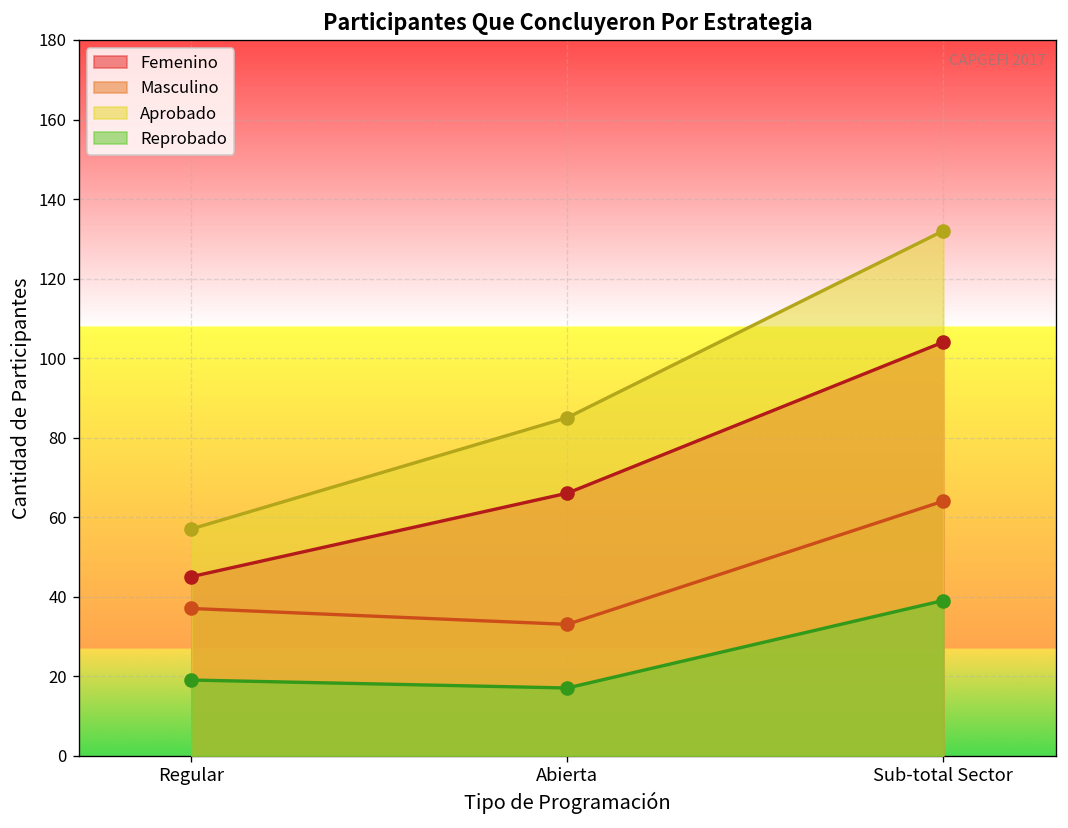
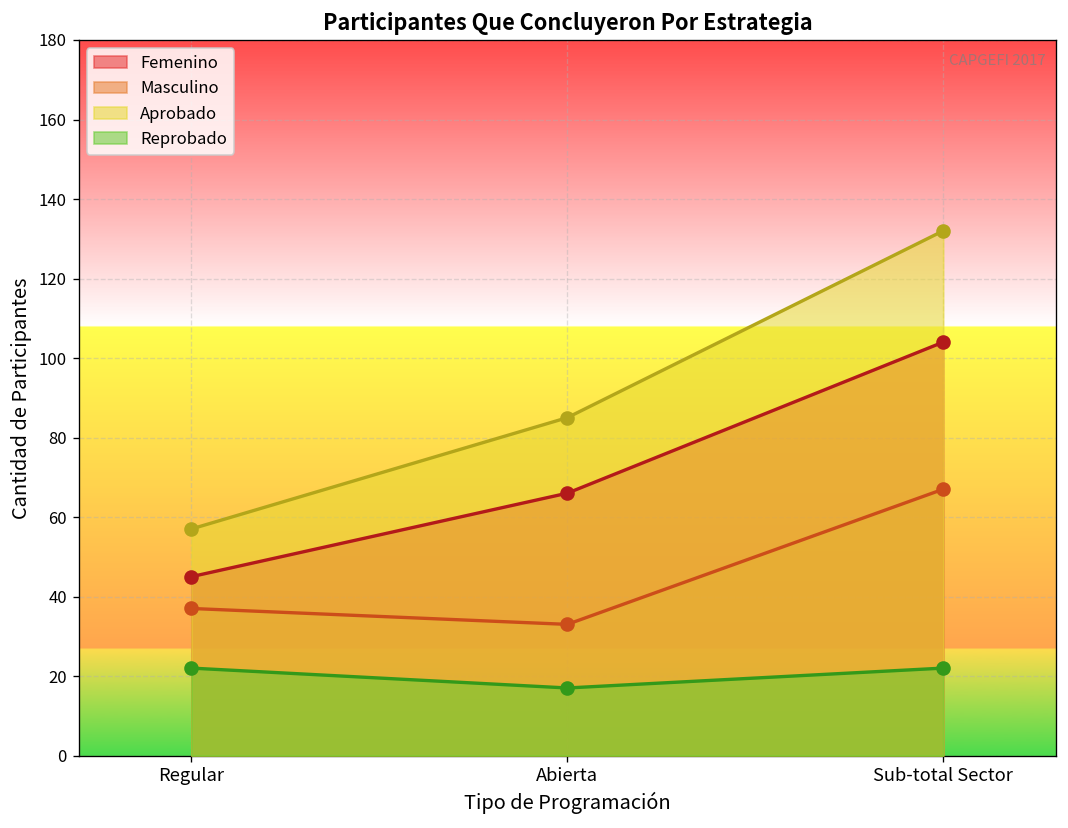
  {
    "Femenino": {
      "Regular": 45,
      "Abierta": 66,
      "Sub-total Sector": 104
    },
    "Masculino": {
      "Regular": 37,
      "Abierta": 33,
-     "Sub-total Sector": 64
+     "Sub-total Sector": 67
    },
    "Aprobado": {
      "Regular": 57,
      "Abierta": 85,
      "Sub-total Sector": 132
    },
    "Reprobado": {
-     "Regular": 19,
+     "Regular": 22,
      "Abierta": 17,
-     "Sub-total Sector": 39
+     "Sub-total Sector": 22
    }
  }
